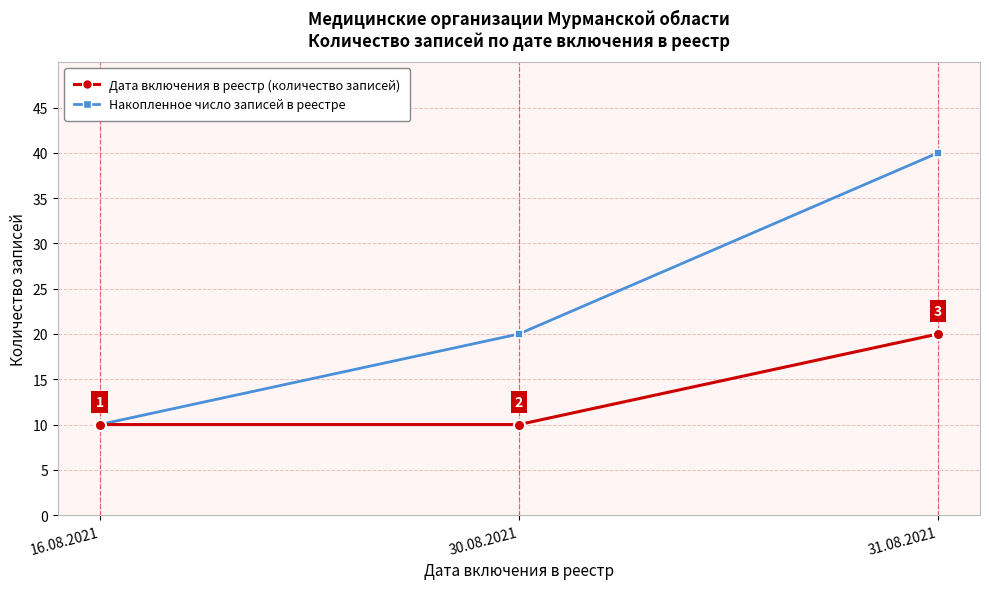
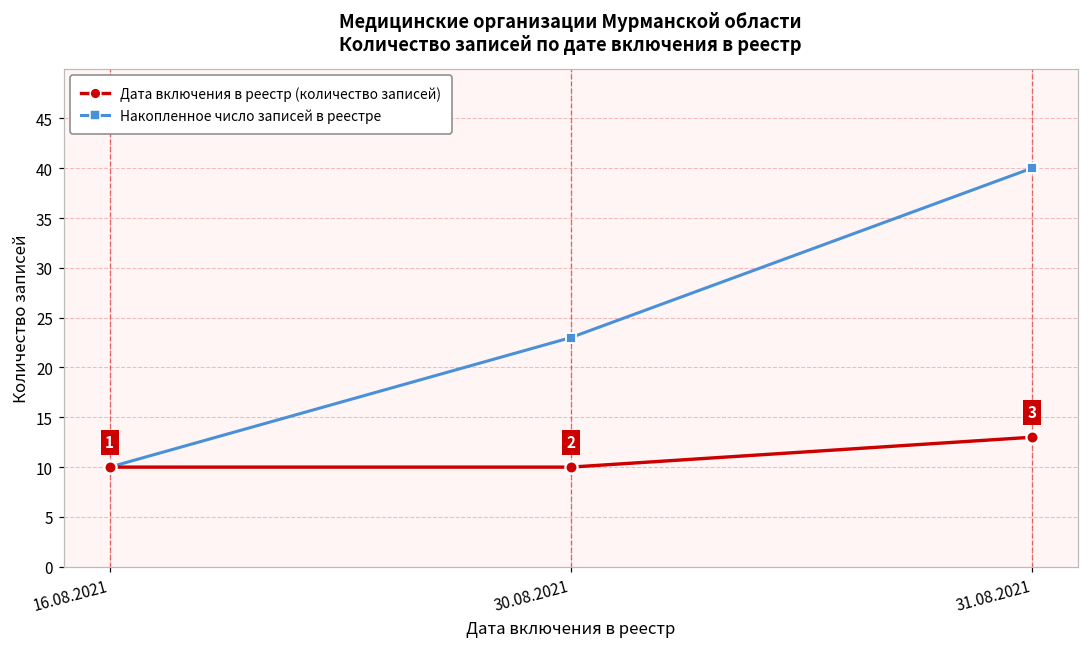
  {
    "Дата включения в реестр (количество записей)": {
-     "31.08.2021": 20
+     "31.08.2021": 13
    },
    "Накопленное число записей в реестре": {
-     "30.08.2021": 20,
+     "30.08.2021": 23,
      "31.08.2021": 40
    }
  }
